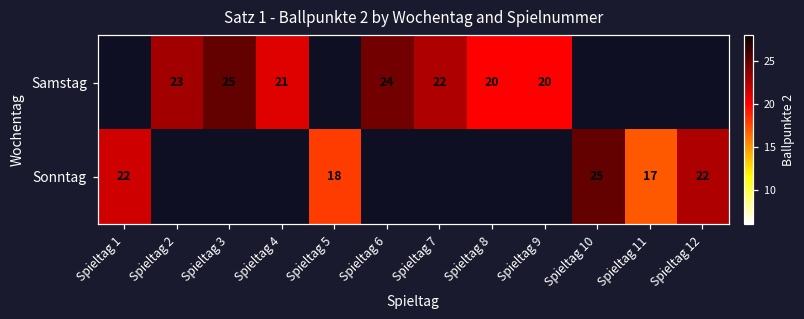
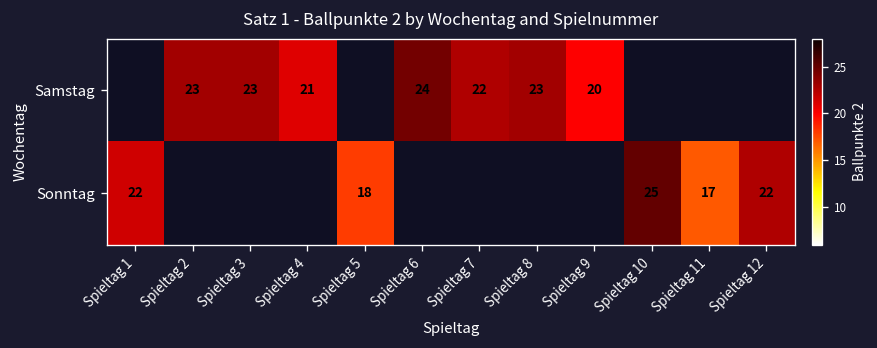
  {
    "Samstag": {
      "Spieltag 2": 23,
-     "Spieltag 3": 25,
+     "Spieltag 3": 23,
      "Spieltag 4": 21,
      "Spieltag 6": 24,
      "Spieltag 7": 22,
-     "Spieltag 8": 20,
+     "Spieltag 8": 23,
      "Spieltag 9": 20
    },
    "Sonntag": {
      "Spieltag 1": 22,
      "Spieltag 5": 18,
      "Spieltag 10": 25,
      "Spieltag 11": 17,
      "Spieltag 12": 22
    }
  }
